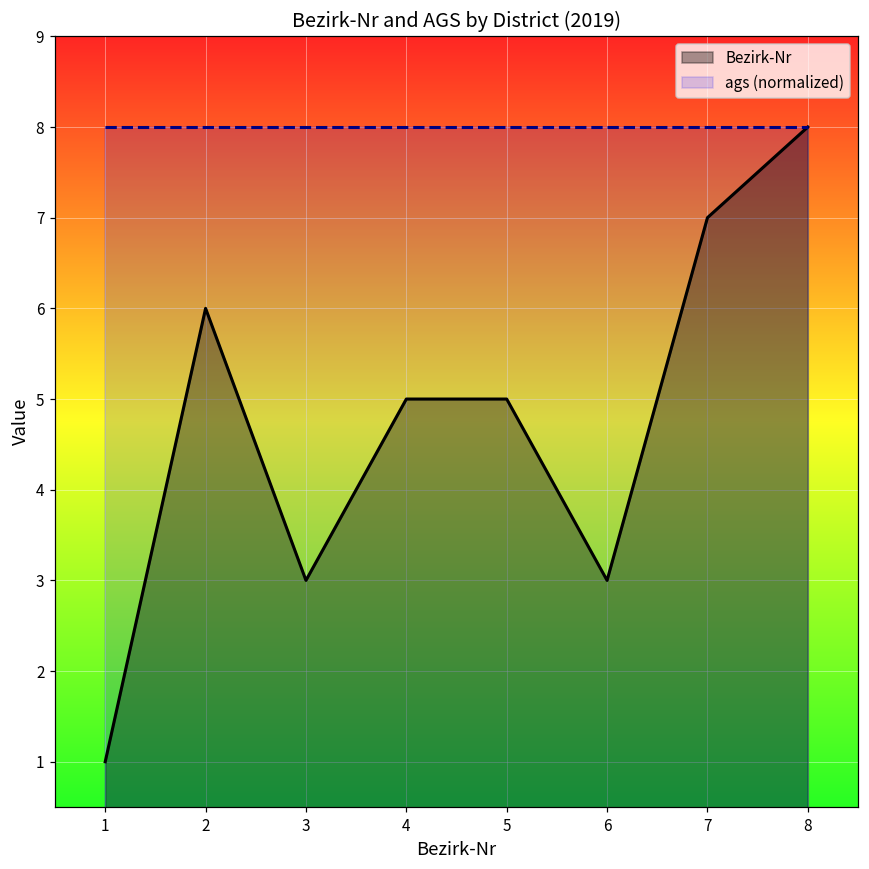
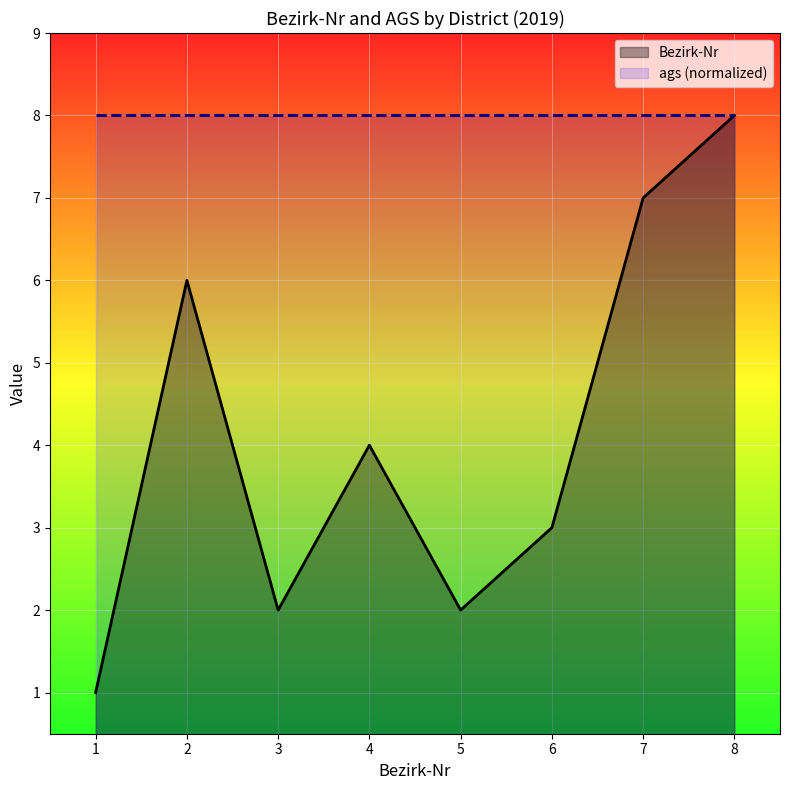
  {
    "Bezirk-Nr": {
      "1": 1,
      "2": 6,
-     "3": 3,
-     "4": 5,
-     "5": 5,
+     "3": 2,
+     "4": 4,
+     "5": 2,
      "6": 3,
      "7": 7
    },
    "ags (normalized)": {
      "1": 8,
      "2": 8,
      "3": 8,
      "4": 8,
      "5": 8,
      "6": 8,
      "7": 8
    }
  }
